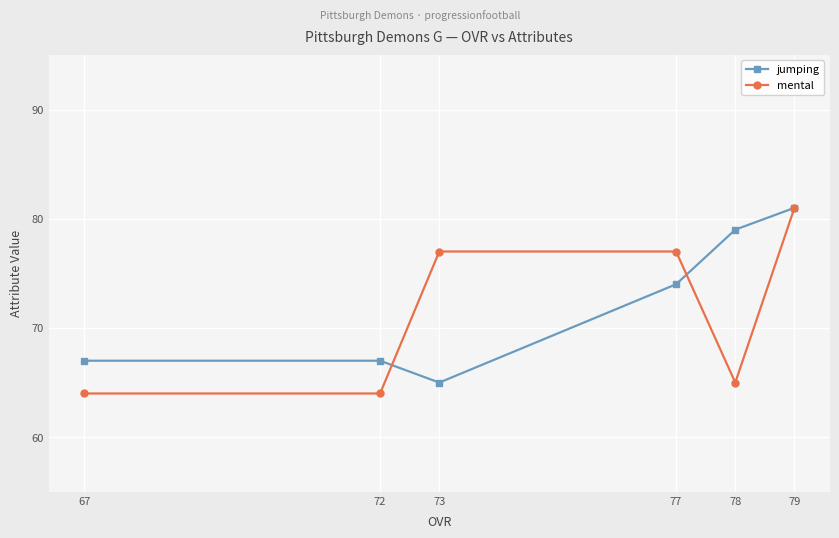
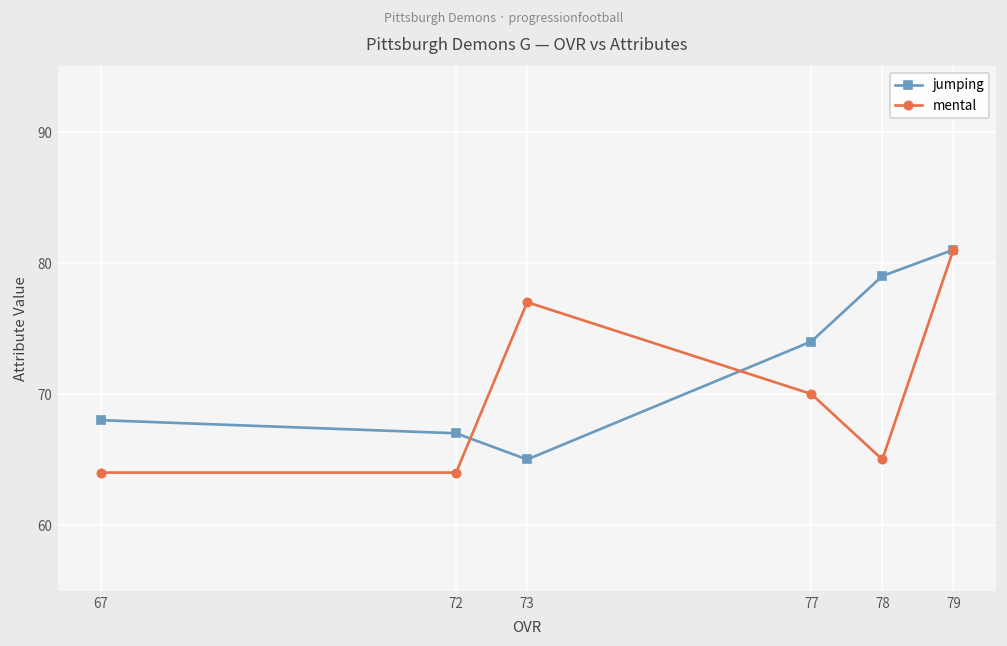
  {
    "jumping": {
-     "67": 67,
+     "67": 68,
      "72": 67,
      "73": 65,
      "77": 74,
      "78": 79
    },
    "mental": {
      "67": 64,
      "72": 64,
      "73": 77,
-     "77": 77,
+     "77": 70,
      "78": 65
    }
  }
